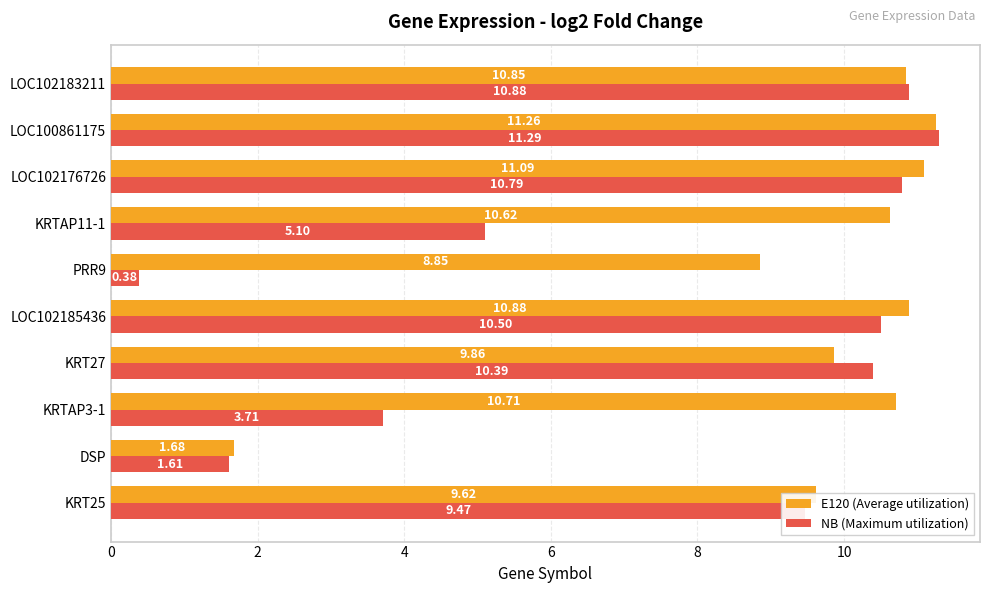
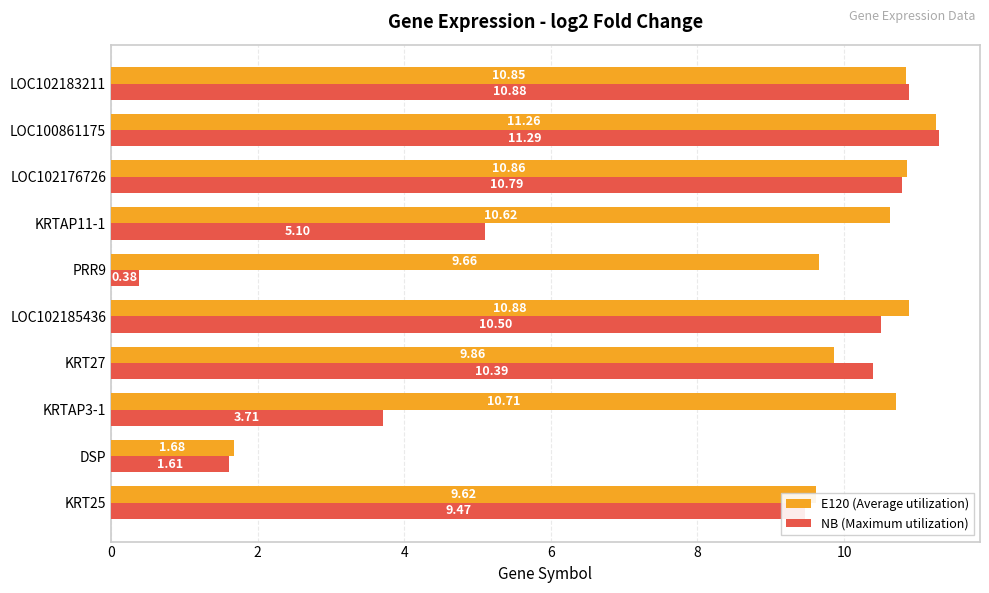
  {
    "E120 (Average utilization)": {
      "LOC102183211": 10.85,
      "LOC100861175": 11.26,
-     "LOC102176726": 11.09,
+     "LOC102176726": 10.86,
      "KRTAP11-1": 10.62,
-     "PRR9": 8.85,
+     "PRR9": 9.66,
      "LOC102185436": 10.88,
      "KRT27": 9.86,
      "KRTAP3-1": 10.71,
      "DSP": 1.68
    },
    "NB (Maximum utilization)": {
      "LOC102183211": 10.88,
      "LOC100861175": 11.29,
      "LOC102176726": 10.79,
      "KRTAP11-1": 5.10,
      "PRR9": 0.38,
      "LOC102185436": 10.50,
      "KRT27": 10.39,
      "KRTAP3-1": 3.71,
      "DSP": 1.61
    }
  }
